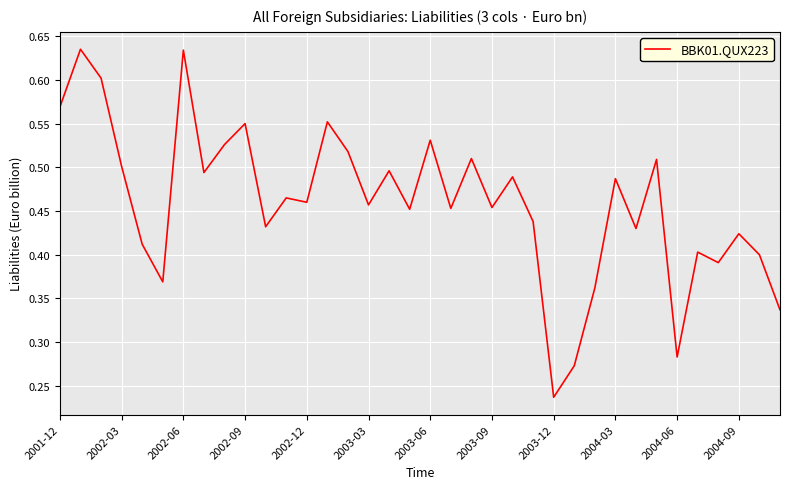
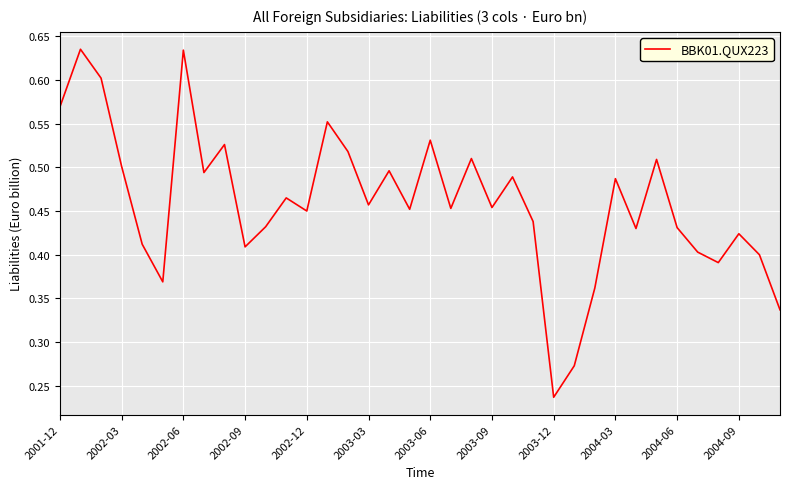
  {
    "2001-12": 0.57,
    "2002-03": 0.50,
    "2002-06": 0.63,
-   "2002-09": 0.55,
-   "2002-12": 0.46,
+   "2002-09": 0.41,
+   "2002-12": 0.45,
    "2003-03": 0.46,
    "2003-06": 0.53,
    "2003-09": 0.45,
    "2003-12": 0.24,
    "2004-03": 0.49,
-   "2004-06": 0.28,
+   "2004-06": 0.43,
    "2004-09": 0.42
  }
